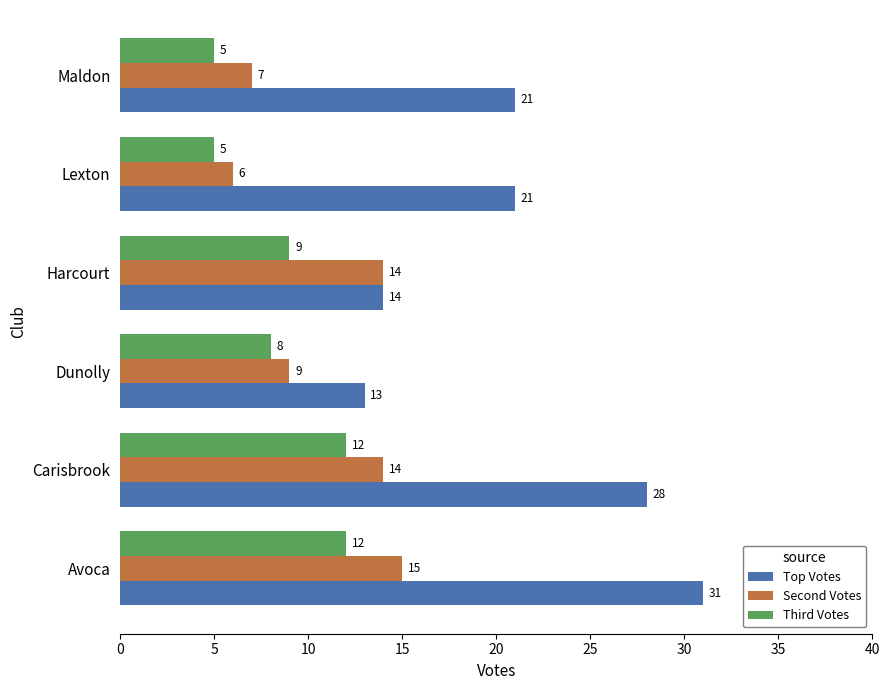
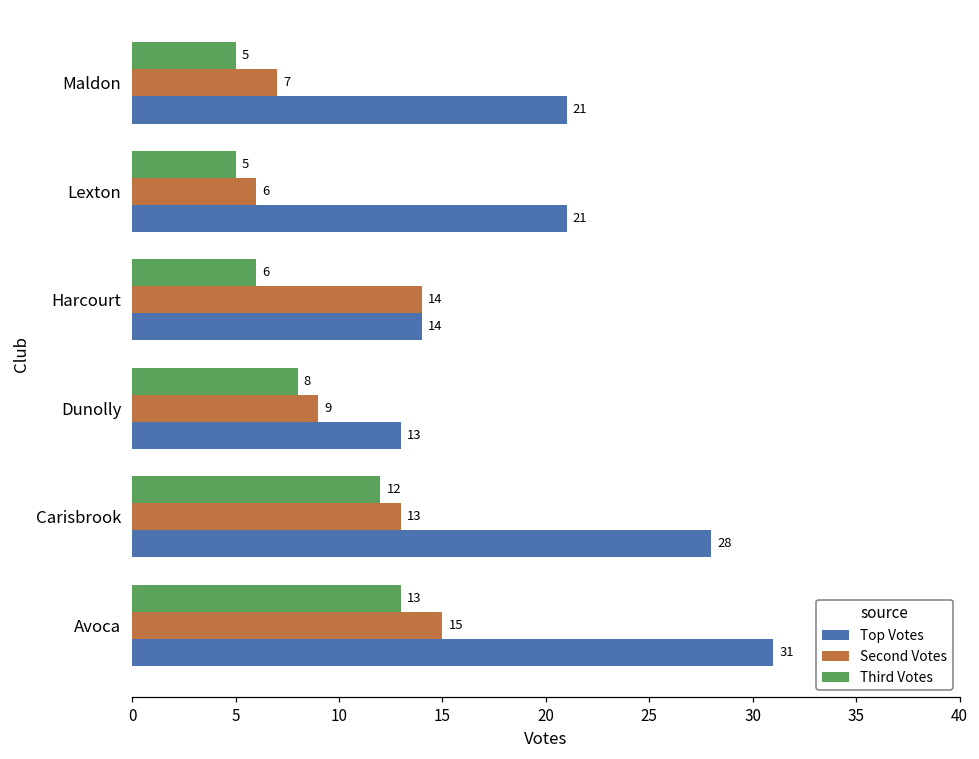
  {
    "Top Votes": {
      "Maldon": 21,
      "Lexton": 21,
      "Harcourt": 14,
      "Dunolly": 13,
      "Carisbrook": 28,
      "Avoca": 31
    },
    "Second Votes": {
      "Maldon": 7,
      "Lexton": 6,
      "Harcourt": 14,
      "Dunolly": 9,
-     "Carisbrook": 14,
+     "Carisbrook": 13,
      "Avoca": 15
    },
    "Third Votes": {
      "Maldon": 5,
      "Lexton": 5,
-     "Harcourt": 9,
+     "Harcourt": 6,
      "Dunolly": 8,
      "Carisbrook": 12,
-     "Avoca": 12
+     "Avoca": 13
    }
  }
